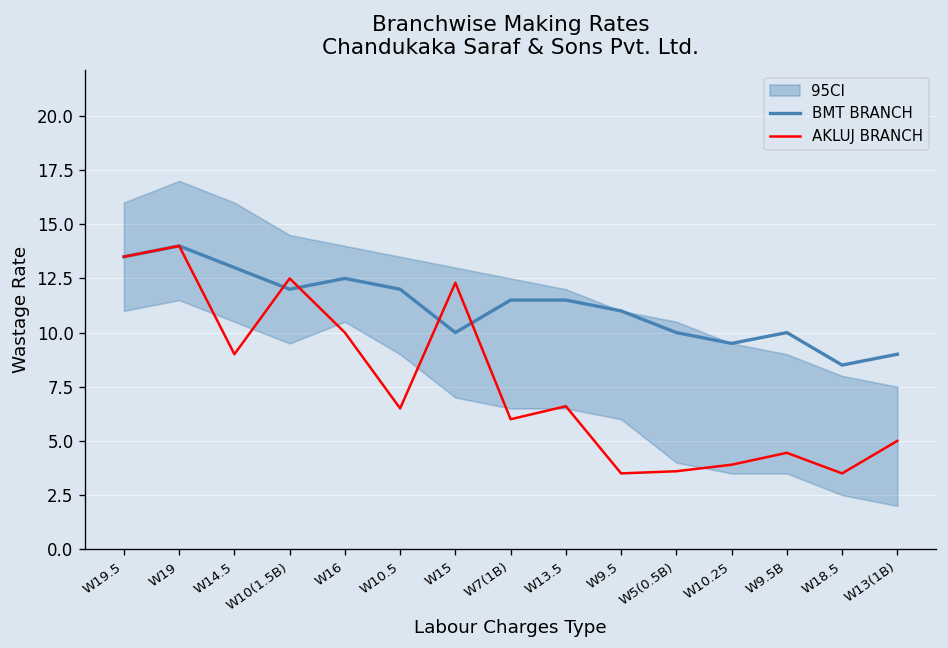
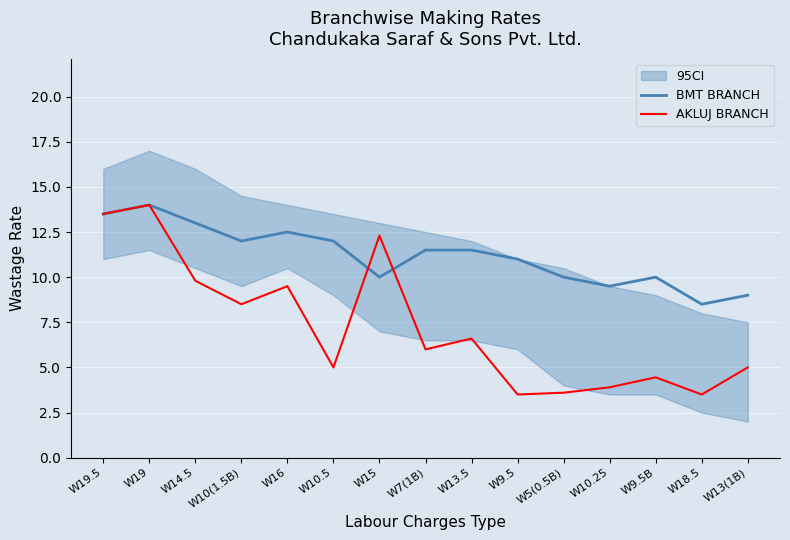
  {
    "AKLUJ BRANCH": {
-     "W14.5": 9.0,
-     "W10(1.5B)": 12.5,
-     "W16": 10.0,
-     "W10.5": 6.5,
+     "W14.5": 9.8,
+     "W10(1.5B)": 8.5,
+     "W16": 9.5,
+     "W10.5": 5.0,
      "W15": 12.3,
      "W7(1B)": 6.0,
      "W13.5": 6.6,
      "W9.5": 3.5,
      "W5(0.5B)": 3.6,
      "W10.25": 3.9,
      "W9.5B": 4.5,
      "W18.5": 3.5,
      "W13(1B)": 5.0
    }
  }
